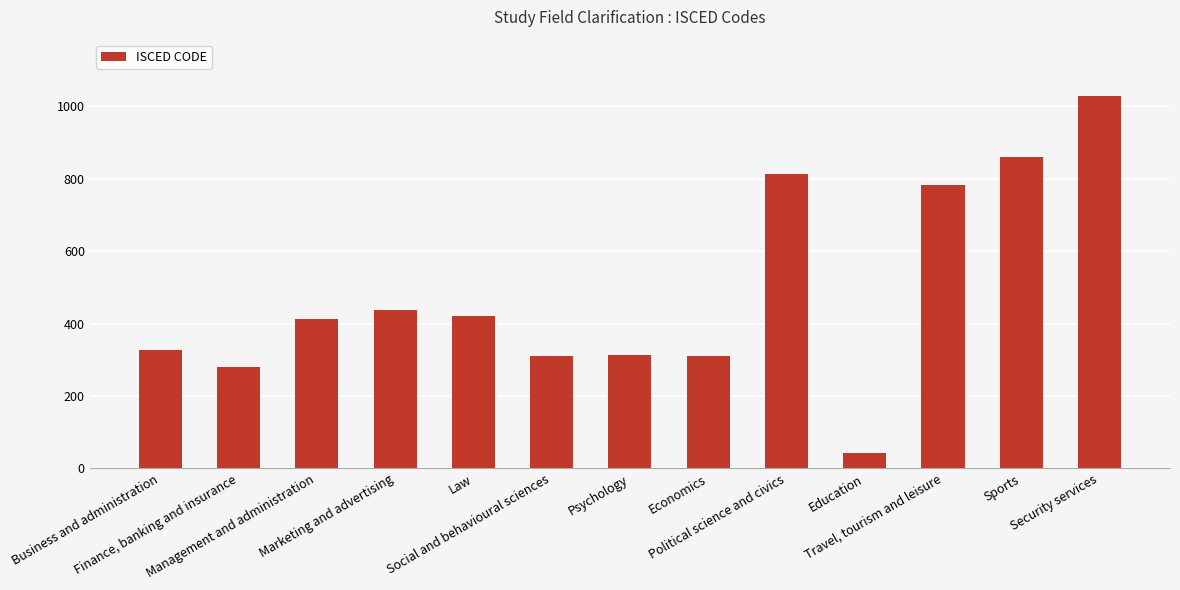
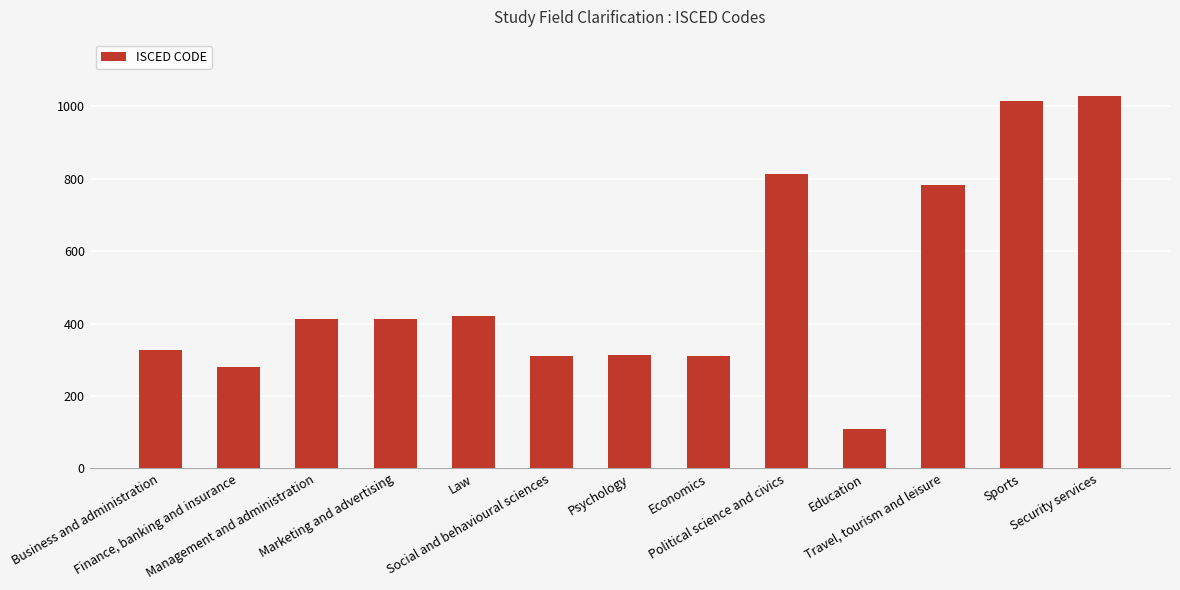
  {
    "Business and administration": 330,
    "Finance, banking and insurance": 280,
    "Management and administration": 410,
-   "Marketing and advertising": 440,
+   "Marketing and advertising": 410,
    "Law": 420,
    "Social and behavioural sciences": 310,
    "Psychology": 310,
    "Economics": 310,
    "Political science and civics": 810,
-   "Education": 40,
+   "Education": 110,
    "Travel, tourism and leisure": 780,
-   "Sports": 860,
+   "Sports": 1010,
    "Security services": 1030
  }
